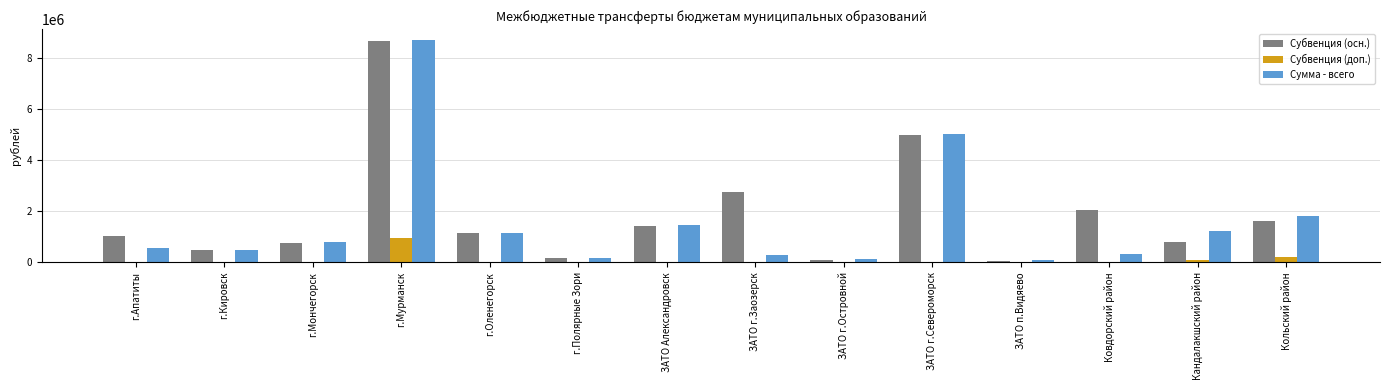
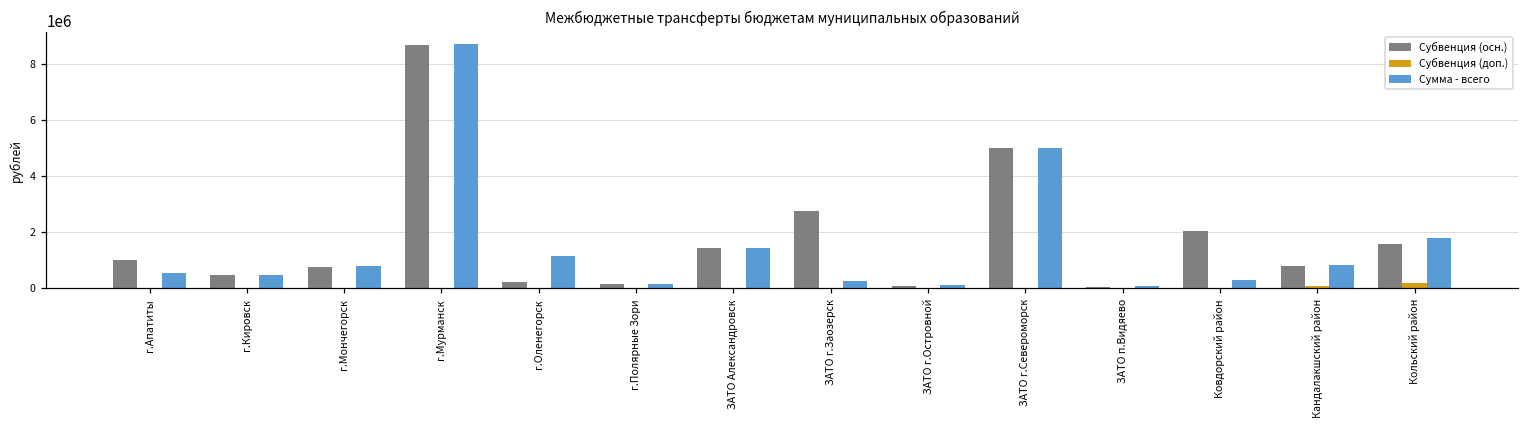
  {
    "Субвенция (осн.)": {
      "г.Апатиты": 1000000,
      "г.Кировск": 500000,
      "г.Мончегорск": 800000,
      "г.Мурманск": 8700000,
-     "г.Оленегорск": 1100000,
+     "г.Оленегорск": 200000,
      "г.Полярные Зори": 200000,
      "ЗАТО Александровск": 1400000,
      "ЗАТО г.Заозерск": 2800000,
      "ЗАТО г.Островной": 100000,
      "ЗАТО г.Североморск": 5000000,
      "Ковдорский район": 2000000,
      "Кандалакшский район": 800000,
      "Кольский район": 1600000
    },
    "Субвенция (доп.)": {
-     "г.Мурманск": 900000,
+     "г.Мурманск": 0,
      "Кольский район": 200000
    },
    "Сумма - всего": {
      "г.Апатиты": 600000,
      "г.Кировск": 500000,
      "г.Мончегорск": 800000,
      "г.Мурманск": 8700000,
      "г.Оленегорск": 1200000,
      "г.Полярные Зори": 200000,
      "ЗАТО Александровск": 1400000,
      "ЗАТО г.Заозерск": 300000,
      "ЗАТО г.Островной": 100000,
      "ЗАТО г.Североморск": 5000000,
      "Ковдорский район": 300000,
-     "Кандалакшский район": 1200000,
+     "Кандалакшский район": 800000,
      "Кольский район": 1800000
    }
  }
